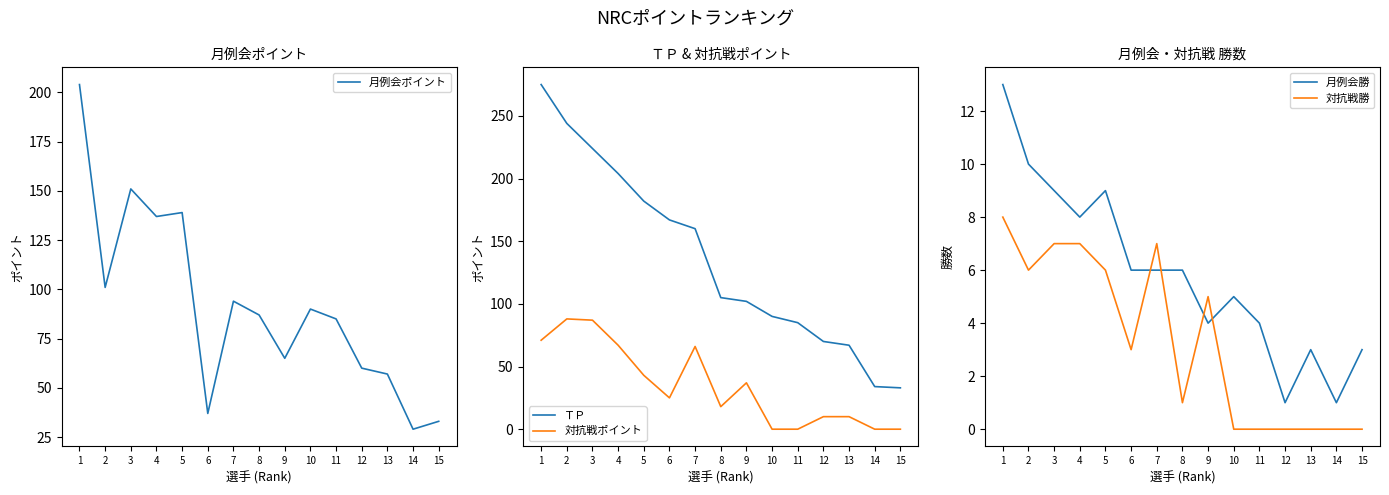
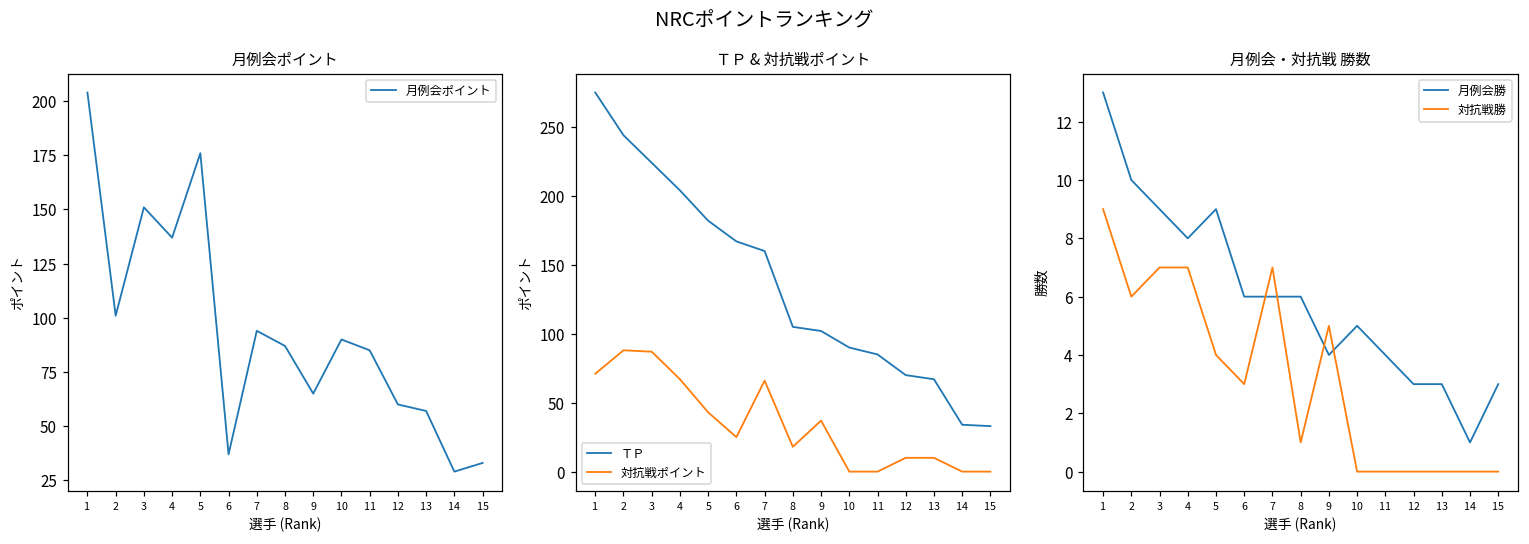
  {
    "月例会ポイント": {
      "1": 204,
      "2": 101,
      "3": 151,
      "4": 137,
-     "5": 139,
+     "5": 176,
      "6": 37,
      "7": 94,
      "8": 87,
      "9": 65,
      "10": 90,
      "11": 85,
      "12": 60,
      "13": 57,
      "14": 29,
      "15": 33
    },
    "ＴＰ & 対抗戦ポイント": {
      "ＴＰ": {
        "1": 275,
        "2": 244,
        "3": 224,
        "4": 204,
        "5": 182,
        "6": 167,
        "7": 160,
        "8": 105,
        "9": 102,
        "10": 90,
        "11": 85,
        "12": 70,
        "13": 67,
        "14": 34,
        "15": 33
      },
      "対抗戦ポイント": {
        "1": 71,
        "2": 88,
        "3": 87,
        "4": 67,
        "5": 43,
        "6": 25,
        "7": 66,
        "8": 18,
        "9": 37,
        "10": 0,
        "11": 0,
        "12": 10,
        "13": 10,
        "14": 0,
        "15": 0
      }
    },
    "月例会・対抗戦 勝数": {
      "月例会勝": {
        "1": 13,
        "2": 10,
        "3": 9,
        "4": 8,
        "5": 9,
        "6": 6,
        "7": 6,
        "8": 6,
        "9": 4,
        "10": 5,
        "11": 4,
-       "12": 1,
+       "12": 3,
        "13": 3,
        "14": 1,
        "15": 3
      },
      "対抗戦勝": {
-       "1": 8,
+       "1": 9,
        "2": 6,
        "3": 7,
        "4": 7,
-       "5": 6,
+       "5": 4,
        "6": 3,
        "7": 7,
        "8": 1,
        "9": 5,
        "10": 0,
        "11": 0,
        "12": 0,
        "13": 0,
        "14": 0,
        "15": 0
      }
    }
  }
